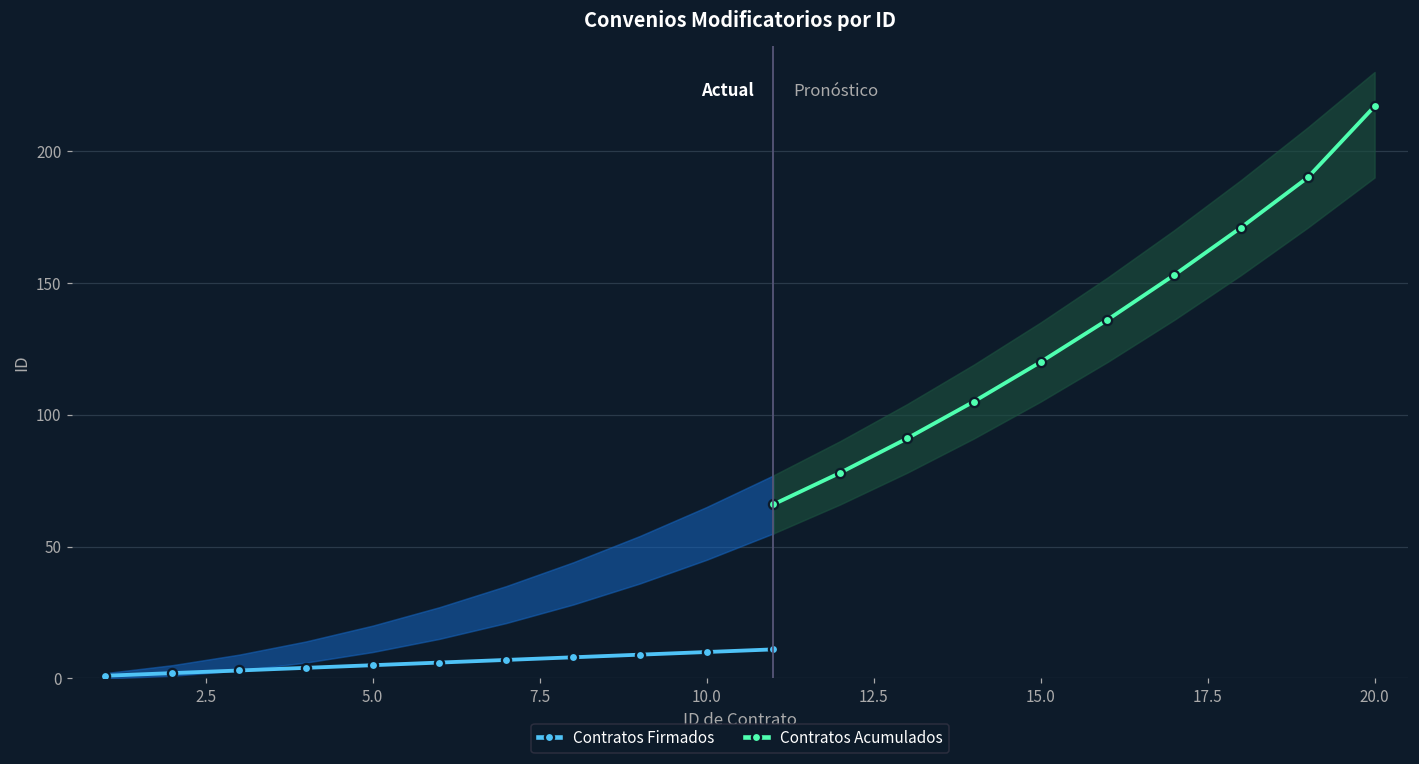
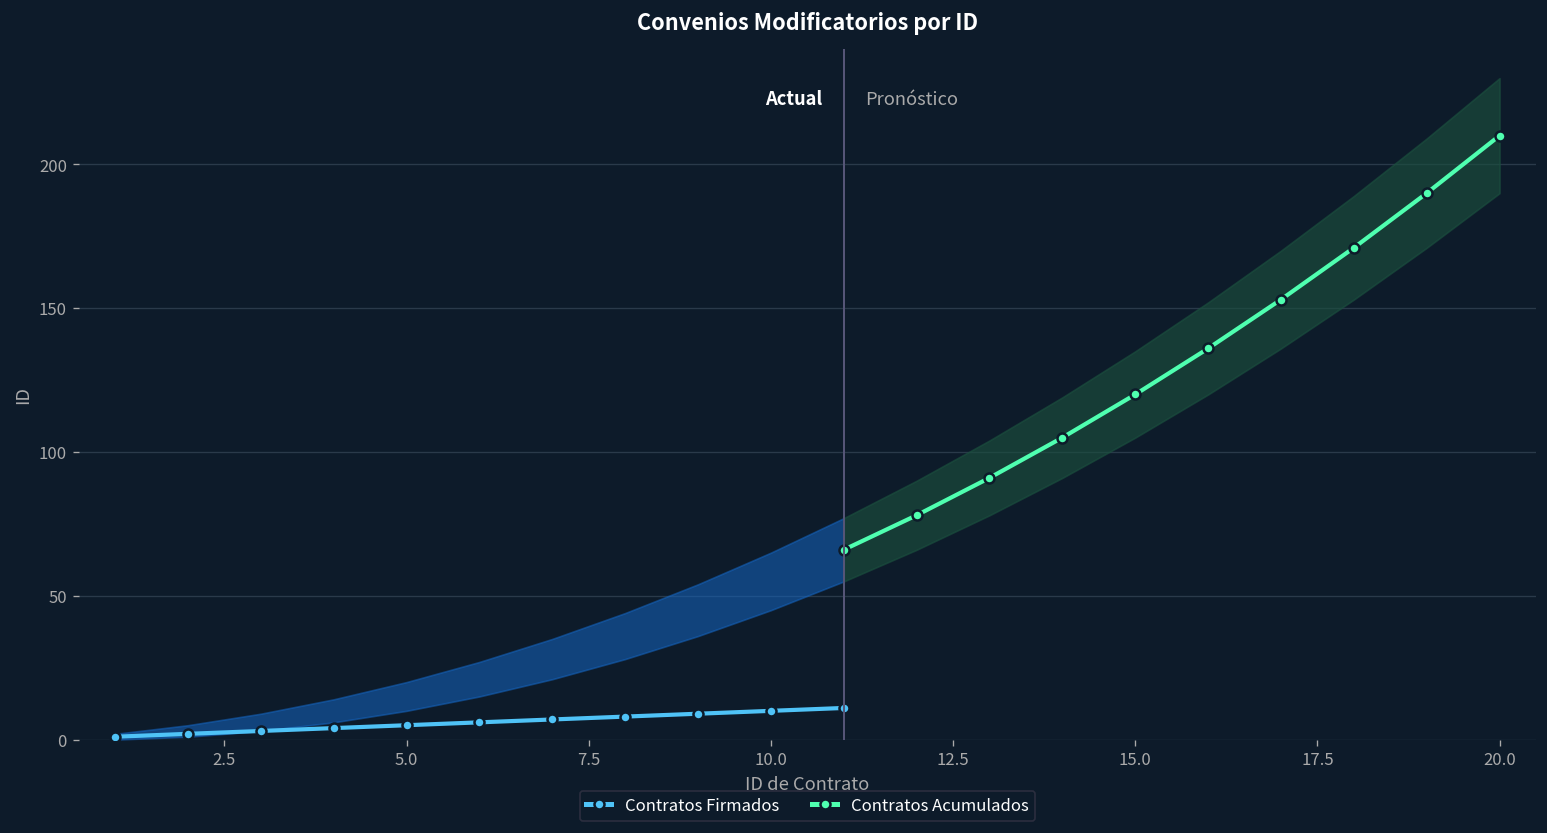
  {
    "Contratos Firmados": {
      "5.0": 5,
      "10.0": 10
    },
    "Contratos Acumulados": {
      "15.0": 120,
-     "20.0": 217
+     "20.0": 210
    }
  }
